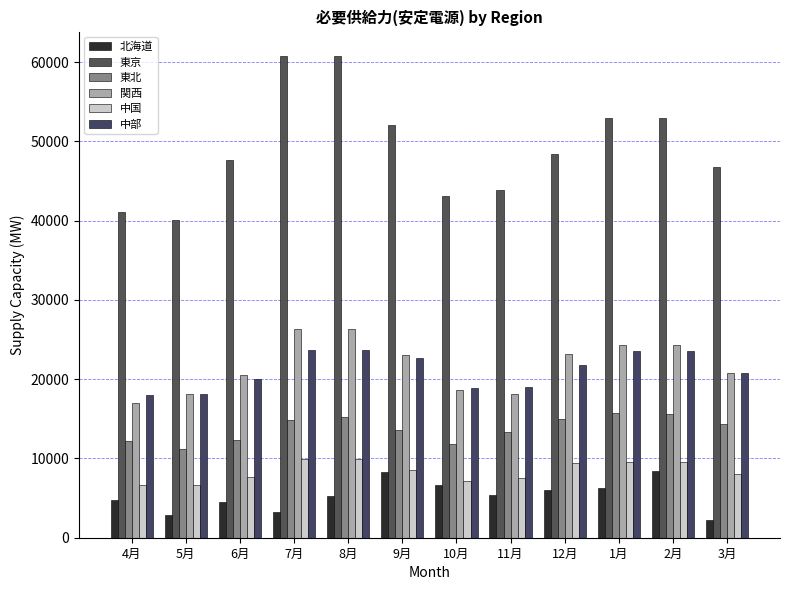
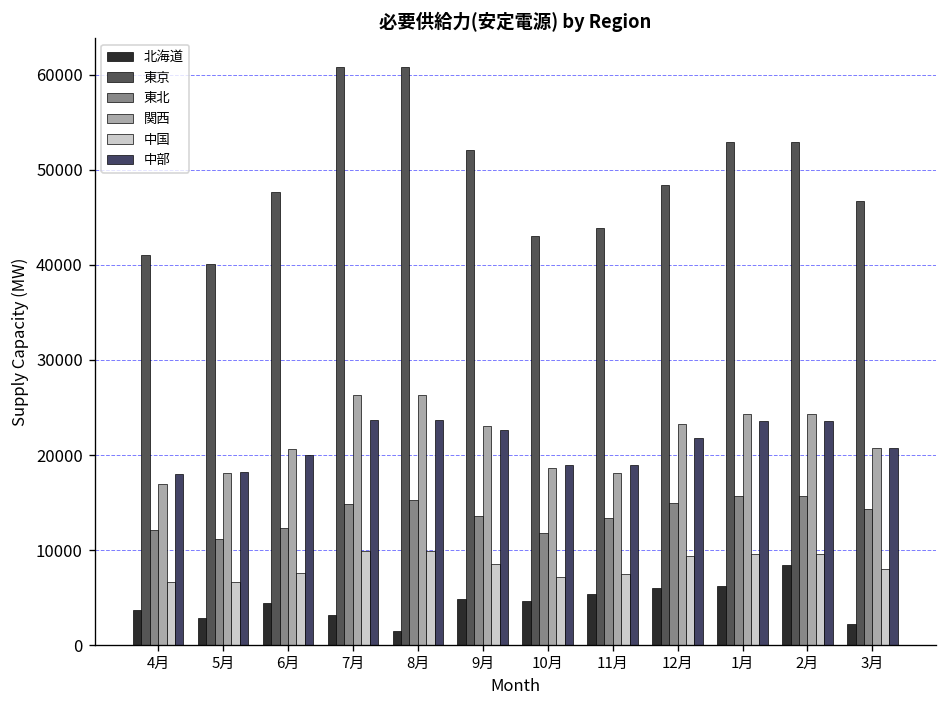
  {
    "北海道": {
-     "4月": 5000,
+     "4月": 4000,
      "5月": 3000,
      "6月": 4000,
      "7月": 3000,
-     "8月": 5000,
-     "9月": 8000,
-     "10月": 7000,
+     "8月": 2000,
+     "9月": 5000,
+     "10月": 5000,
      "11月": 5000,
      "12月": 6000,
      "1月": 6000,
      "2月": 8000,
      "3月": 2000
    }
  }
